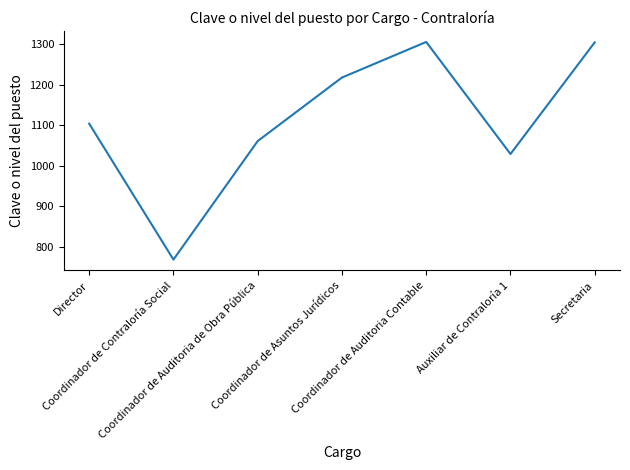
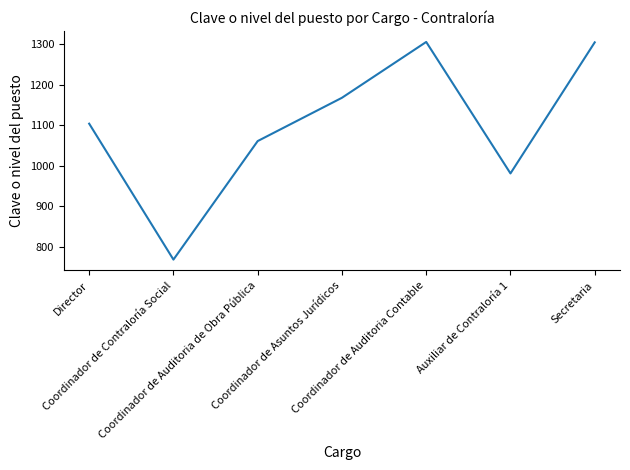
  {
    "Director": 1100,
    "Coordinador de Contraloría Social": 770,
    "Coordinador de Auditoria de Obra Pública": 1060,
-   "Coordinador de Asuntos Jurídicos": 1220,
+   "Coordinador de Asuntos Jurídicos": 1170,
    "Coordinador de Auditoria Contable": 1310,
-   "Auxiliar de Contraloría 1": 1030,
+   "Auxiliar de Contraloría 1": 980,
    "Secretaria": 1310
  }
